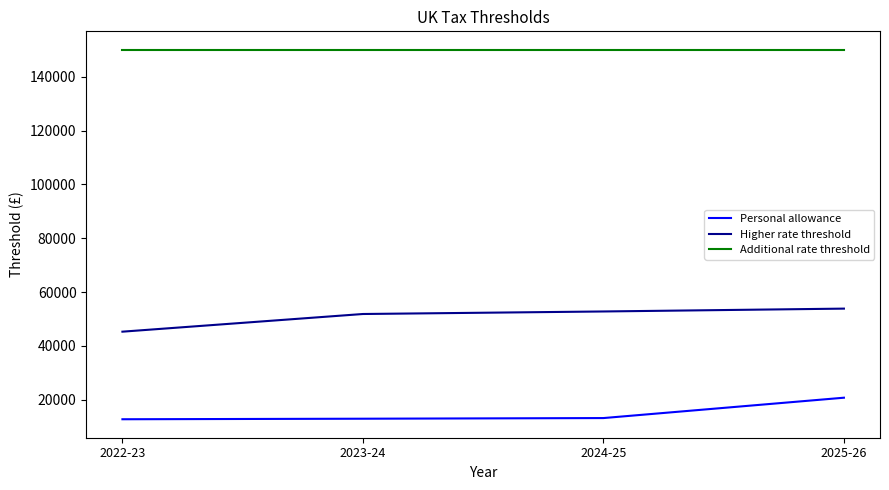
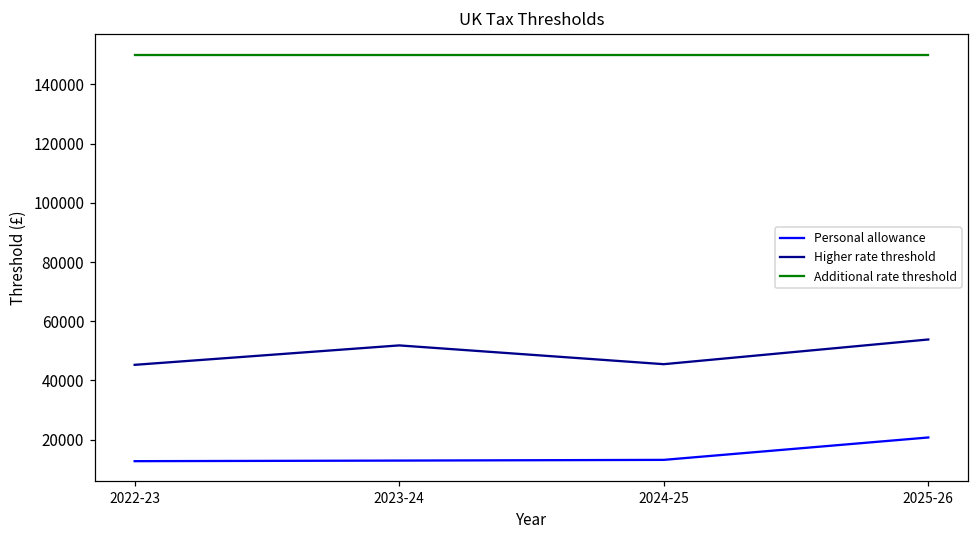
  {
    "Personal allowance": {
      "2022-23": 13000,
      "2023-24": 13000,
      "2024-25": 13000,
      "2025-26": 21000
    },
    "Higher rate threshold": {
      "2022-23": 45000,
      "2023-24": 52000,
-     "2024-25": 53000,
+     "2024-25": 46000,
      "2025-26": 54000
    },
    "Additional rate threshold": {
      "2022-23": 150000,
      "2023-24": 150000,
      "2024-25": 150000,
      "2025-26": 150000
    }
  }
